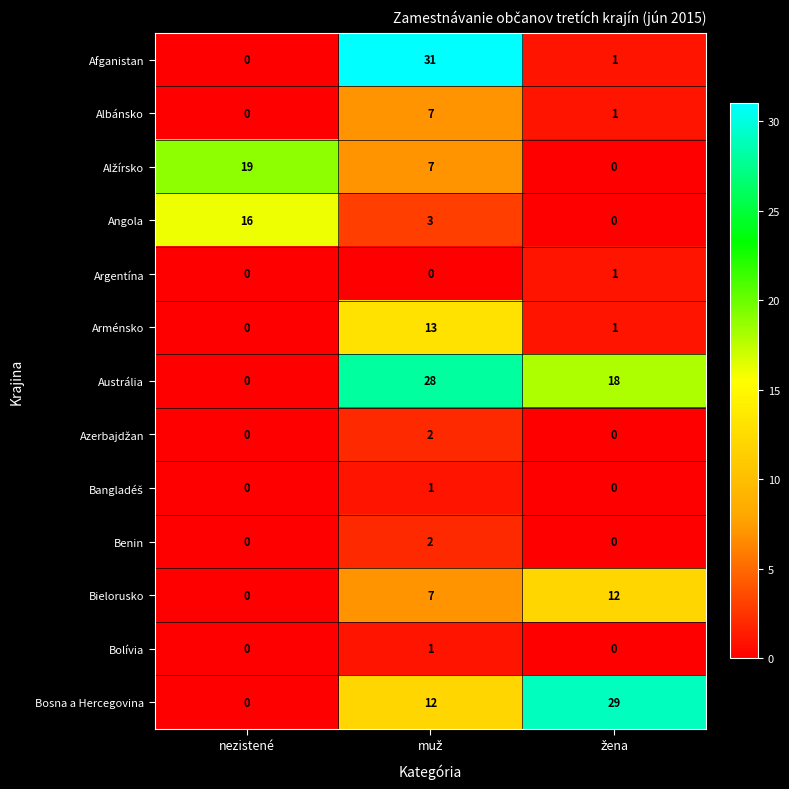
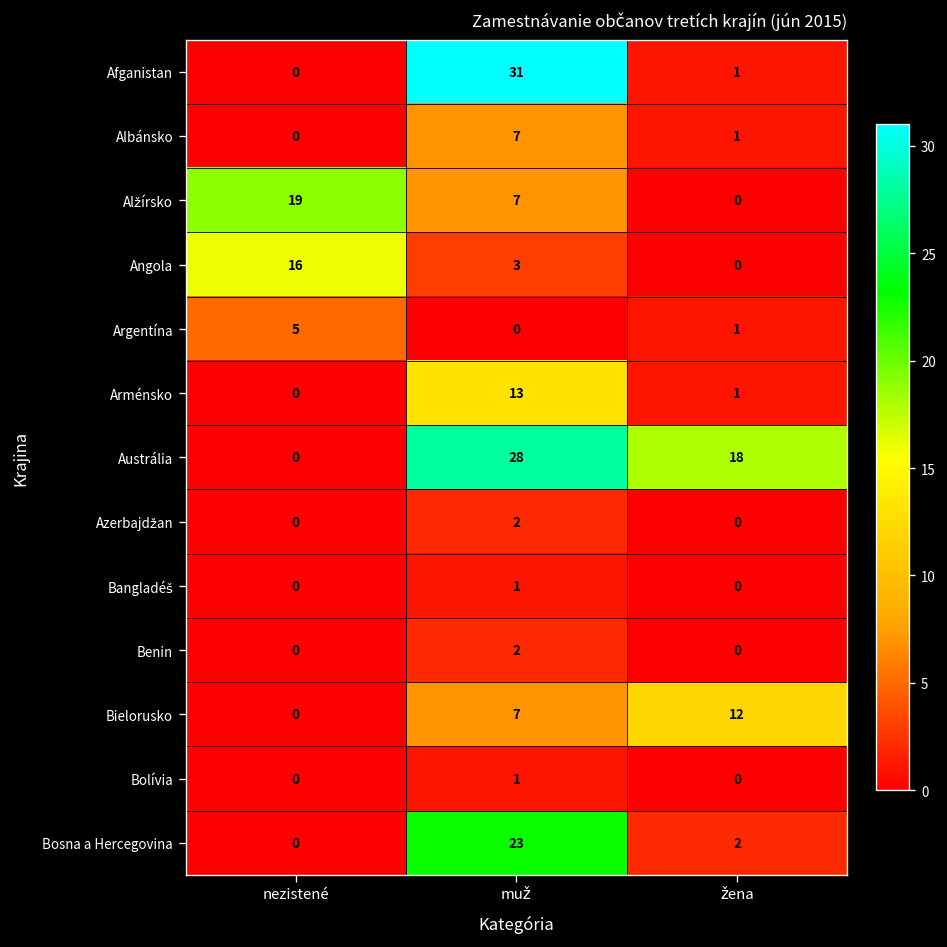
  {
    "Afganistan": {
      "nezistené": 0,
      "muž": 31,
      "žena": 1
    },
    "Albánsko": {
      "nezistené": 0,
      "muž": 7,
      "žena": 1
    },
    "Alžírsko": {
      "nezistené": 19,
      "muž": 7,
      "žena": 0
    },
    "Angola": {
      "nezistené": 16,
      "muž": 3,
      "žena": 0
    },
    "Argentína": {
-     "nezistené": 0,
+     "nezistené": 5,
      "muž": 0,
      "žena": 1
    },
    "Arménsko": {
      "nezistené": 0,
      "muž": 13,
      "žena": 1
    },
    "Austrália": {
      "nezistené": 0,
      "muž": 28,
      "žena": 18
    },
    "Azerbajdžan": {
      "nezistené": 0,
      "muž": 2,
      "žena": 0
    },
    "Bangladéš": {
      "nezistené": 0,
      "muž": 1,
      "žena": 0
    },
    "Benin": {
      "nezistené": 0,
      "muž": 2,
      "žena": 0
    },
    "Bielorusko": {
      "nezistené": 0,
      "muž": 7,
      "žena": 12
    },
    "Bolívia": {
      "nezistené": 0,
      "muž": 1,
      "žena": 0
    },
    "Bosna a Hercegovina": {
      "nezistené": 0,
-     "muž": 12,
-     "žena": 29
+     "muž": 23,
+     "žena": 2
    }
  }
